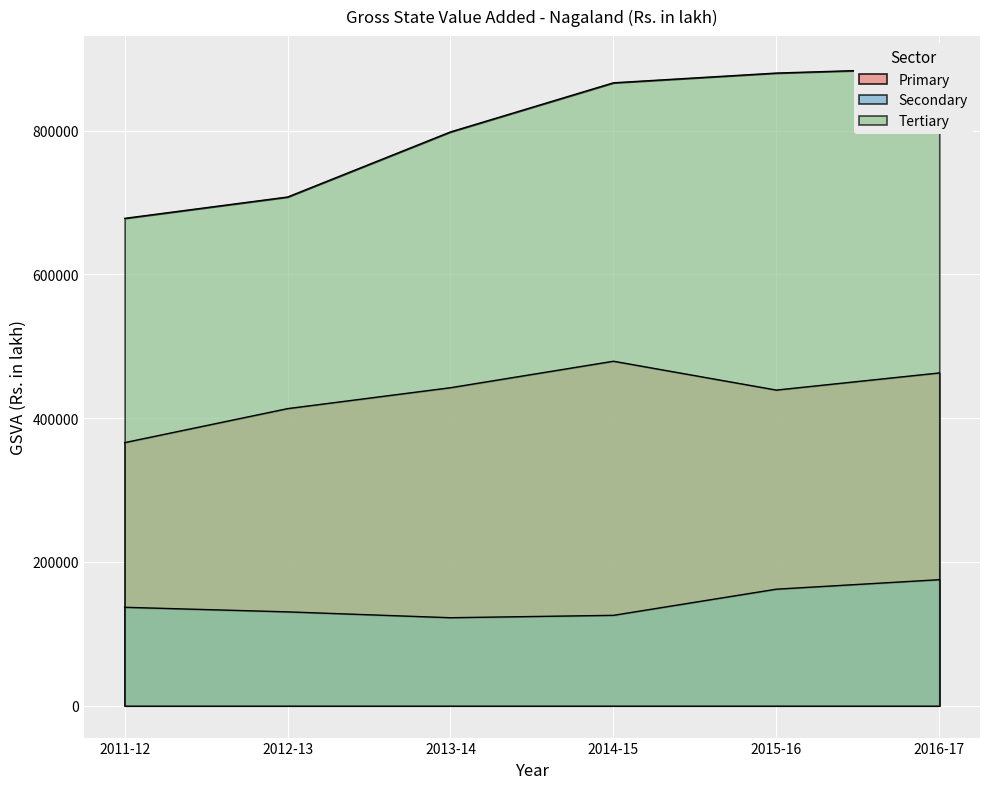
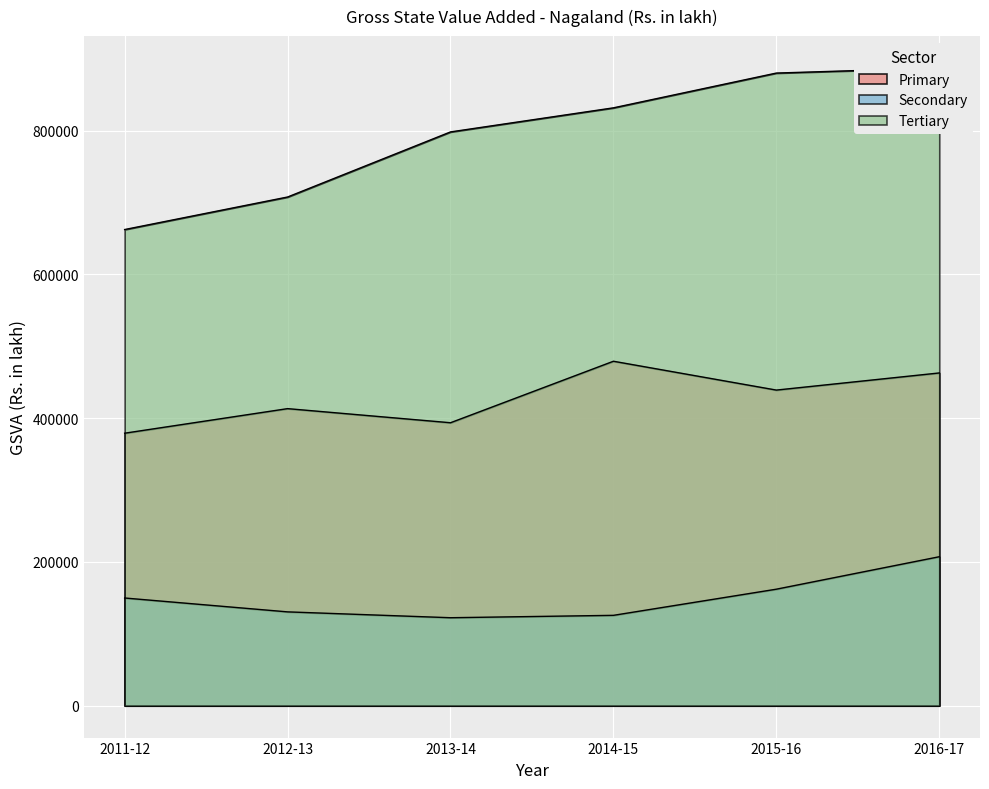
  {
    "Primary": {
-     "2011-12": 370000,
+     "2011-12": 380000,
      "2012-13": 410000,
-     "2013-14": 440000,
+     "2013-14": 390000,
      "2014-15": 480000,
      "2015-16": 440000,
      "2016-17": 460000
    },
    "Secondary": {
-     "2011-12": 140000,
+     "2011-12": 150000,
      "2012-13": 130000,
      "2013-14": 120000,
      "2014-15": 130000,
      "2015-16": 160000,
-     "2016-17": 180000
+     "2016-17": 210000
    },
    "Tertiary": {
-     "2011-12": 680000,
+     "2011-12": 660000,
      "2012-13": 710000,
      "2013-14": 800000,
-     "2014-15": 870000,
+     "2014-15": 830000,
      "2015-16": 880000
    }
  }
